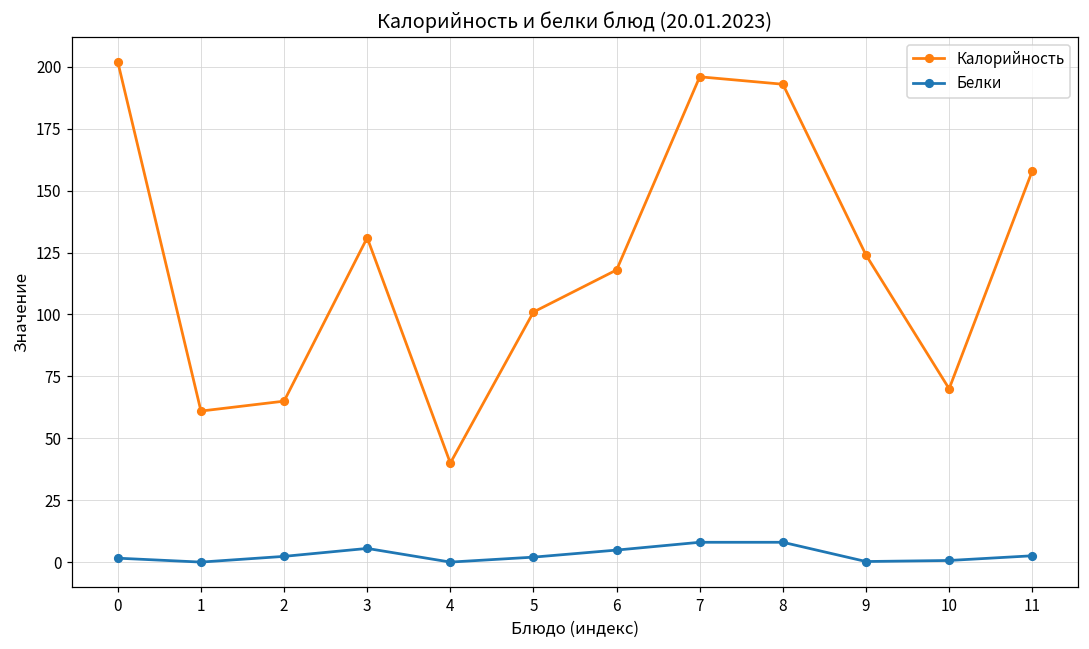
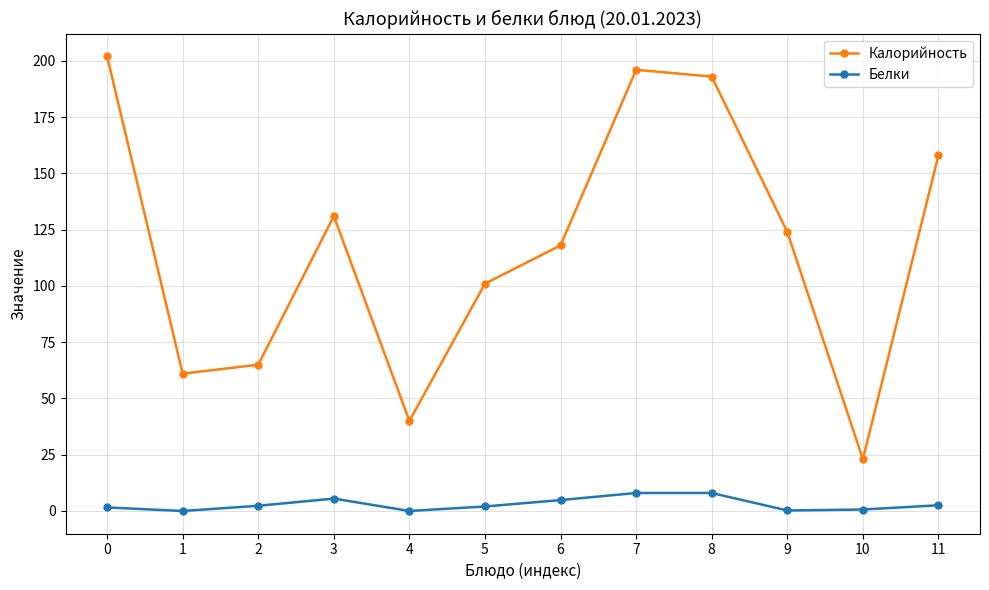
  {
    "Калорийность": {
      "0": 202,
      "1": 61,
      "2": 65,
      "3": 131,
      "4": 40,
      "5": 101,
      "6": 118,
      "7": 196,
      "8": 193,
      "9": 124,
-     "10": 70,
+     "10": 23,
      "11": 158
    },
    "Белки": {
      "0": 2,
      "1": 0,
      "2": 2,
      "3": 6,
      "4": 0,
      "5": 2,
      "6": 5,
      "7": 8,
      "8": 8,
      "9": 0,
      "10": 1,
      "11": 3
    }
  }
